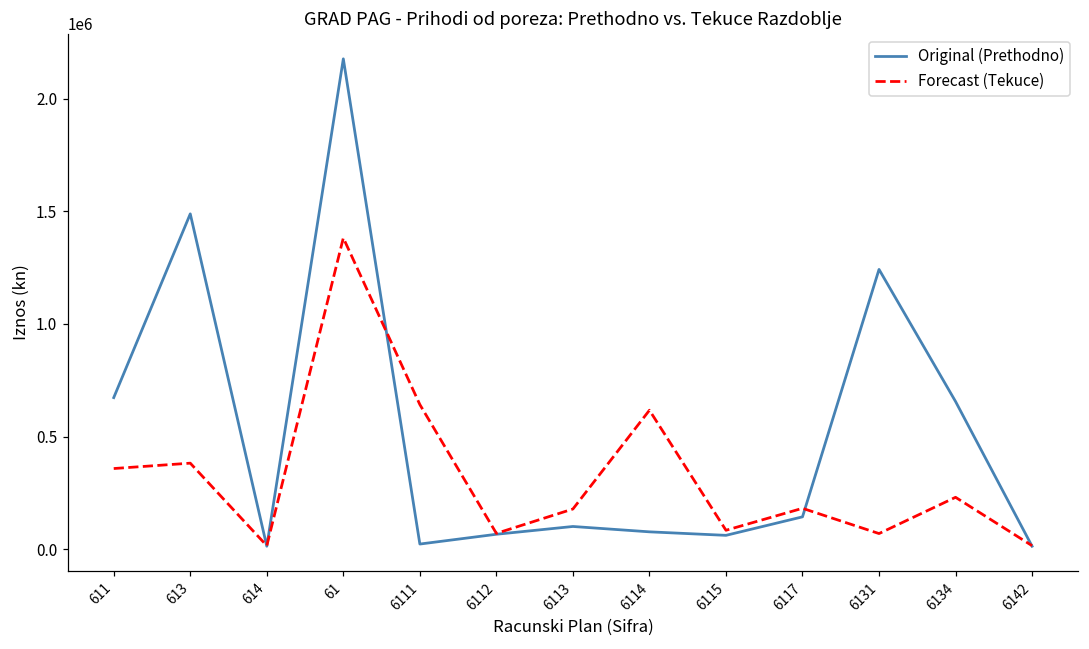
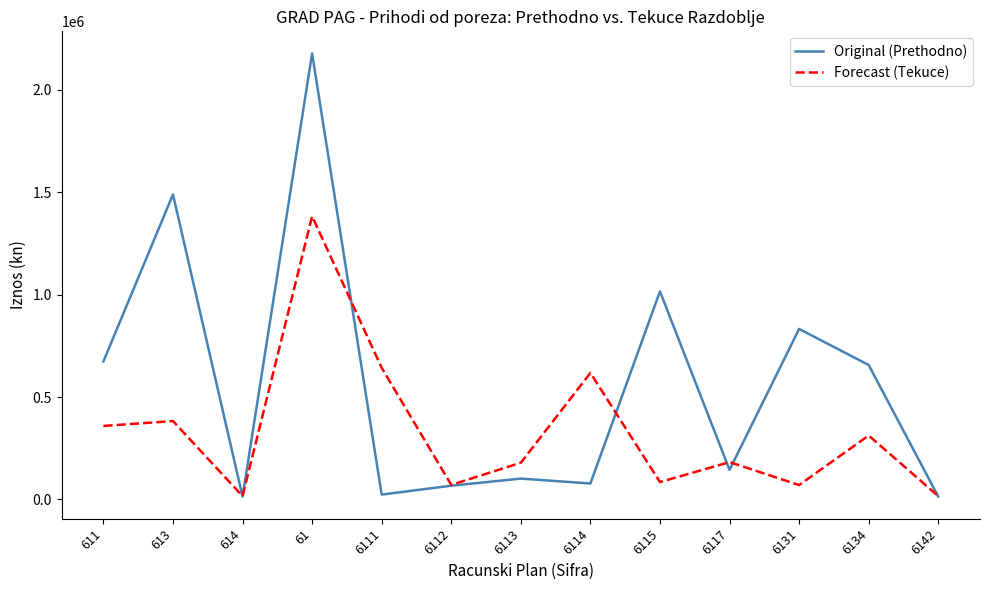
  {
    "Original (Prethodno)": {
      "611": 670000,
      "613": 1490000,
      "61": 2180000,
      "6111": 20000,
      "6113": 100000,
      "6114": 80000,
-     "6115": 60000,
+     "6115": 1020000,
      "6117": 140000,
-     "6131": 1240000,
+     "6131": 830000,
      "6134": 660000
    },
    "Forecast (Tekuce)": {
      "611": 360000,
      "613": 380000,
      "61": 1380000,
      "6111": 640000,
      "6113": 180000,
      "6114": 620000,
      "6115": 90000,
      "6117": 180000,
      "6131": 70000,
-     "6134": 230000
+     "6134": 310000
    }
  }
